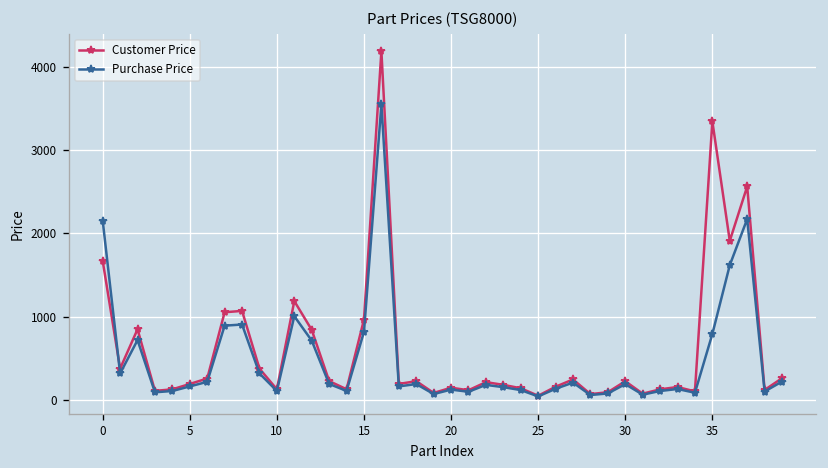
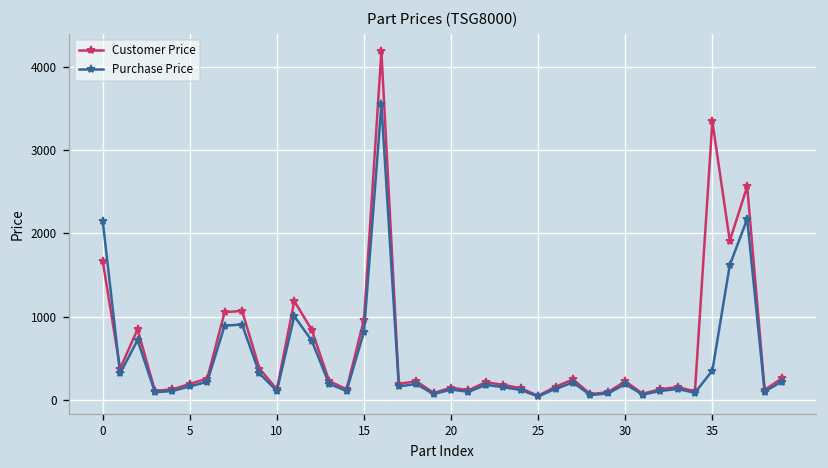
  {
    "Customer Price": {
      "0": 1700,
      "15": 1000,
      "35": 3300
    },
    "Purchase Price": {
      "0": 2200,
      "15": 800,
-     "35": 800
+     "35": 400
    }
  }
